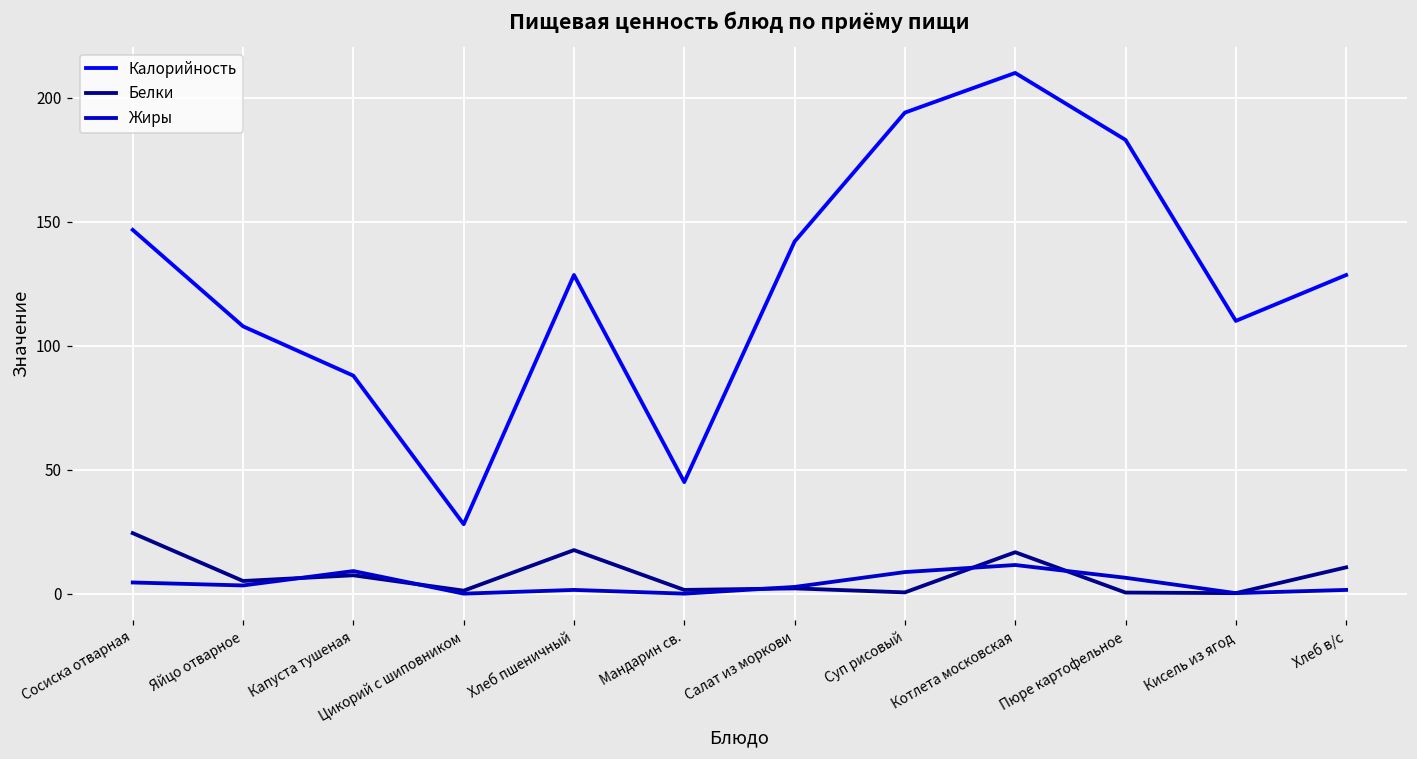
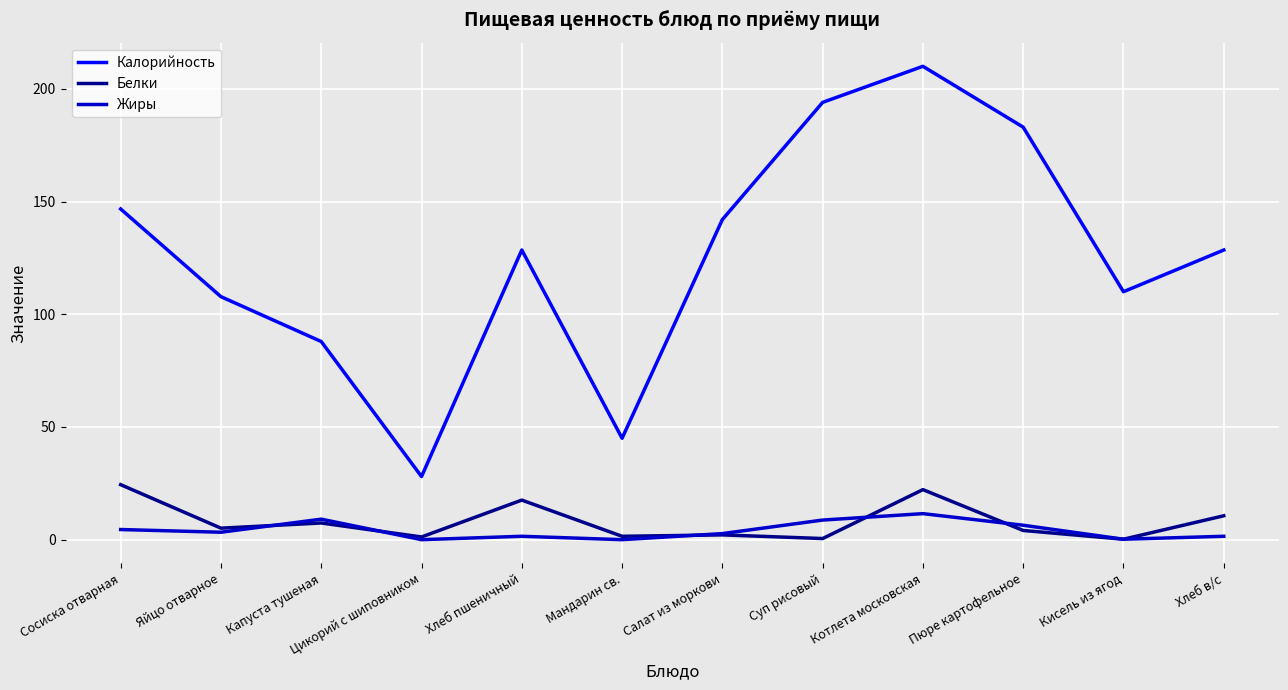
  {
    "Белки": {
      "Сосиска отварная": 24,
      "Яйцо отварное": 5,
      "Капуста тушеная": 7,
      "Цикорий с шиповником": 1,
      "Хлеб пшеничный": 18,
      "Мандарин св.": 2,
      "Суп рисовый": 1,
-     "Котлета московская": 17,
-     "Пюре картофельное": 0,
+     "Котлета московская": 22,
+     "Пюре картофельное": 4,
      "Хлеб в/с": 11
    }
  }
